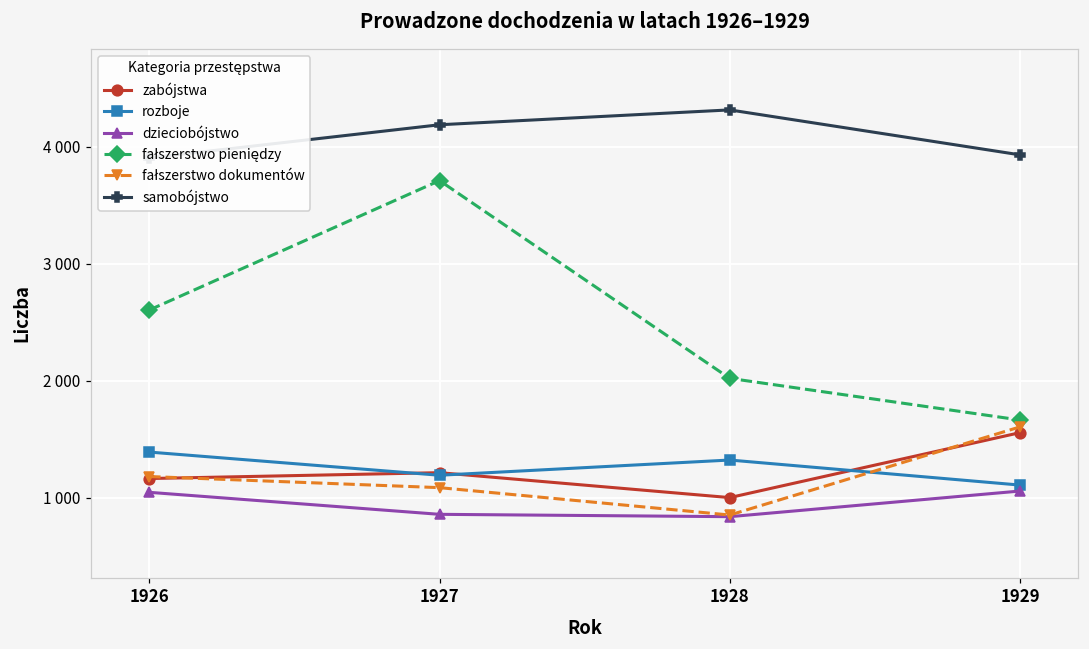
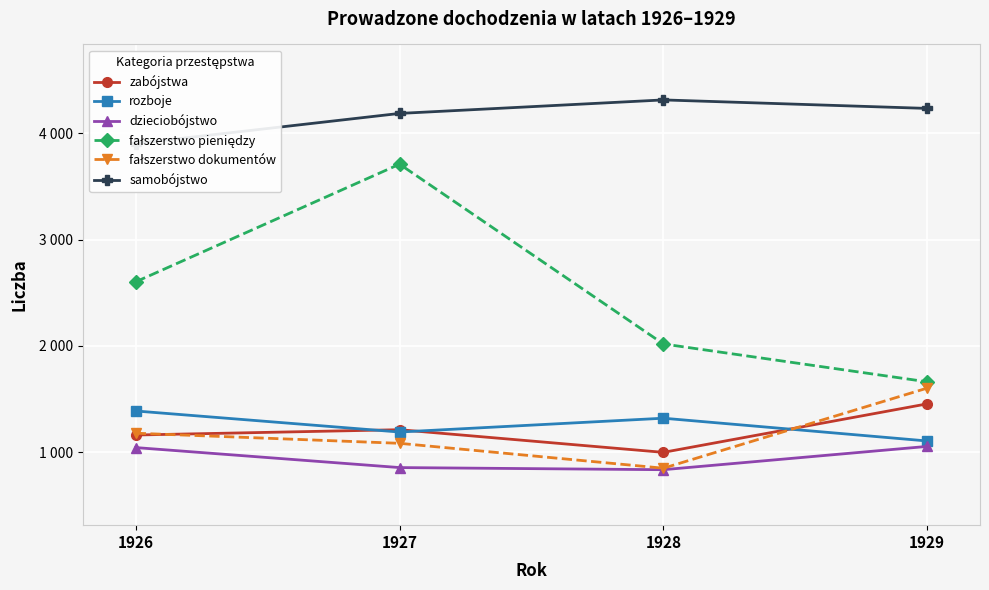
  {
    "zabójstwa": {
      "1928": 1000,
-     "1929": 1560
+     "1929": 1460
    },
    "rozboje": {
      "1926": 1390,
      "1928": 1320,
      "1929": 1110
    },
    "dzieciobójstwo": {
      "1926": 1050,
      "1927": 860,
      "1929": 1060
    },
    "fałszerstwo pieniędzy": {
      "1926": 2600,
      "1927": 3710,
      "1928": 2020,
      "1929": 1660
    },
    "fałszerstwo dokumentów": {
      "1927": 1090,
      "1929": 1600
    },
    "samobójstwo": {
      "1927": 4190,
      "1928": 4310,
-     "1929": 3930
+     "1929": 4230
    }
  }
